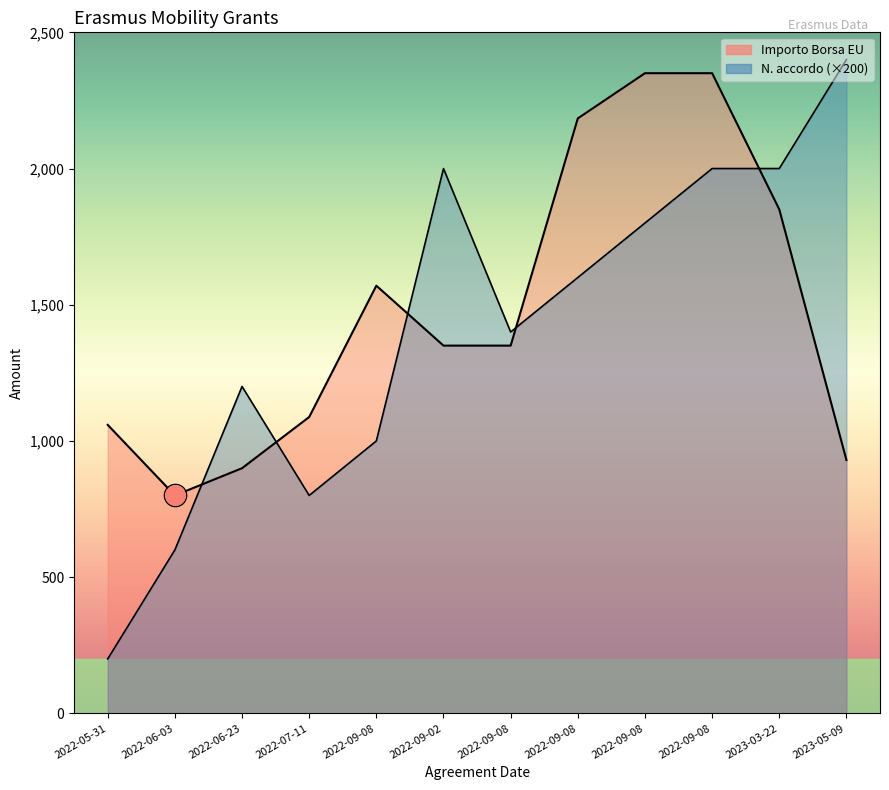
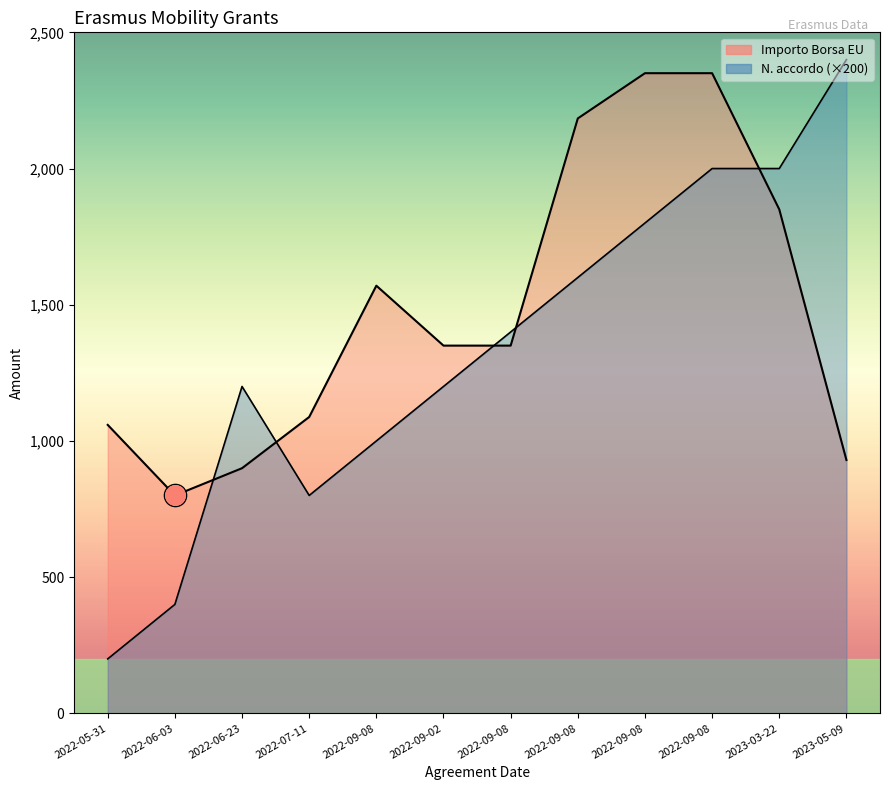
  {
    "N. accordo (×200)": {
-     "2022-06-03": "600",
+     "2022-06-03": "400",
      "2022-06-23": "1,200",
      "2022-07-11": "800",
-     "2022-09-02": "2,000",
+     "2022-09-02": "1,200",
      "2023-03-22": "2,000"
    }
  }
